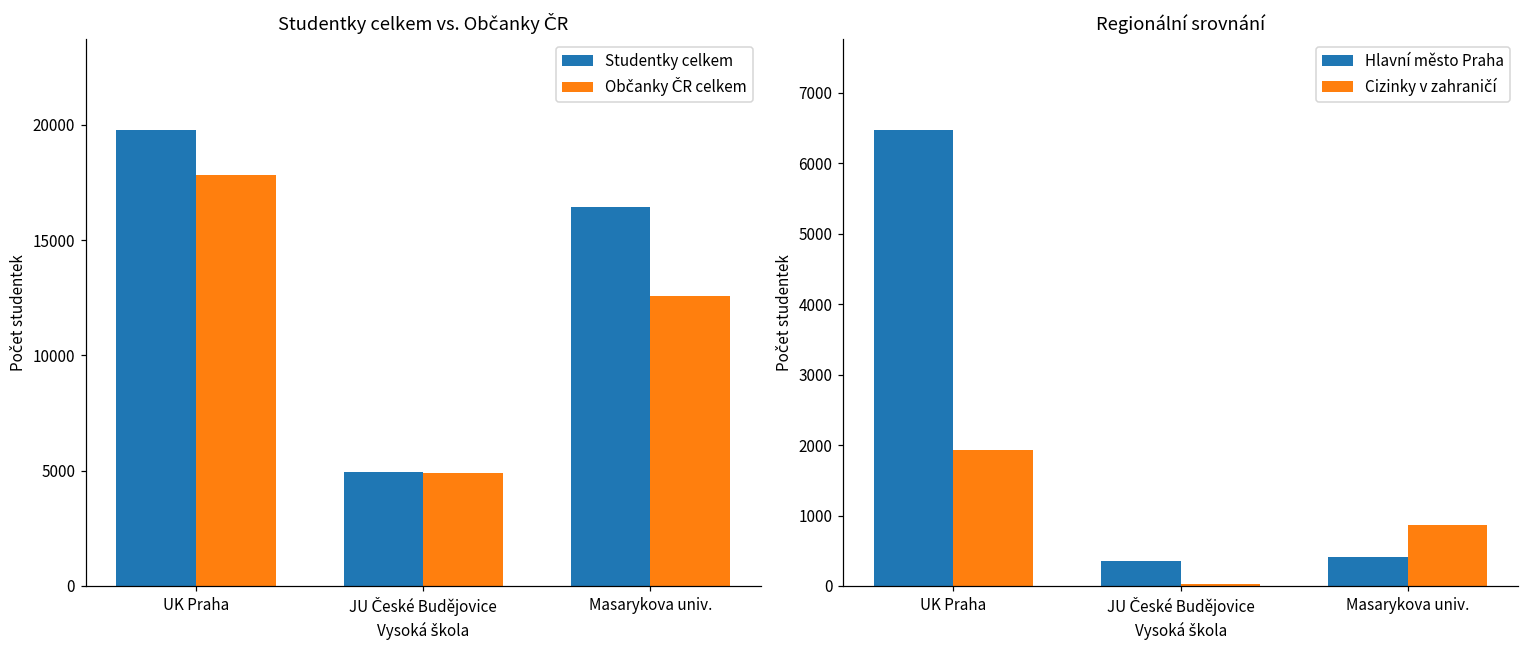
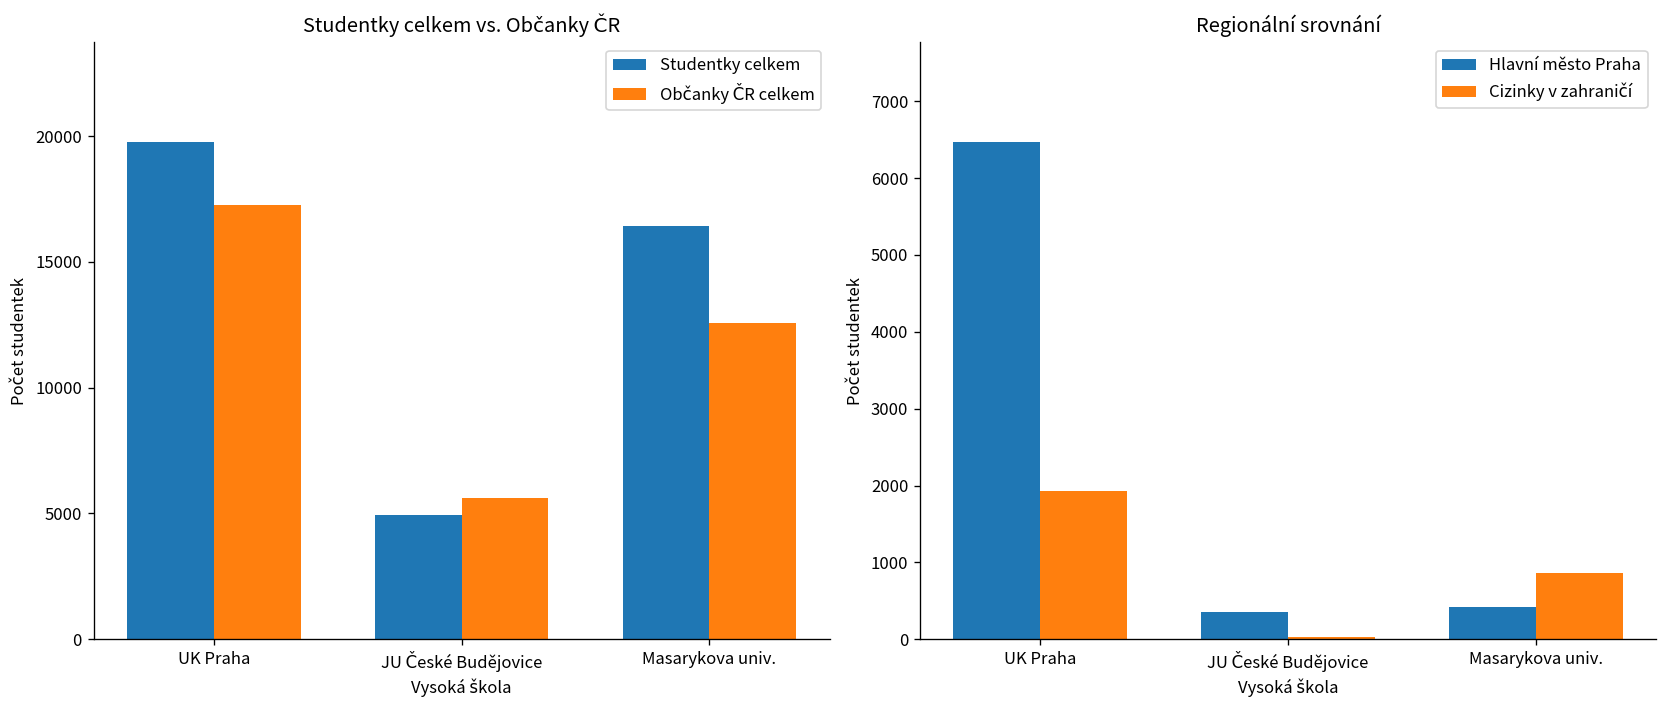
  {
    "Studentky celkem vs. Občanky ČR": {
      "Studentky celkem": {
        "UK Praha": 19800,
        "JU České Budějovice": 4900,
        "Masarykova univ.": 16400
      },
      "Občanky ČR celkem": {
-       "UK Praha": 17800,
-       "JU České Budějovice": 4900,
+       "UK Praha": 17300,
+       "JU České Budějovice": 5600,
        "Masarykova univ.": 12600
      }
    },
    "Regionální srovnání": {
      "Hlavní město Praha": {
        "UK Praha": 6500,
        "JU České Budějovice": 400,
        "Masarykova univ.": 400
      },
      "Cizinky v zahraničí": {
        "UK Praha": 1900,
        "Masarykova univ.": 900
      }
    }
  }
